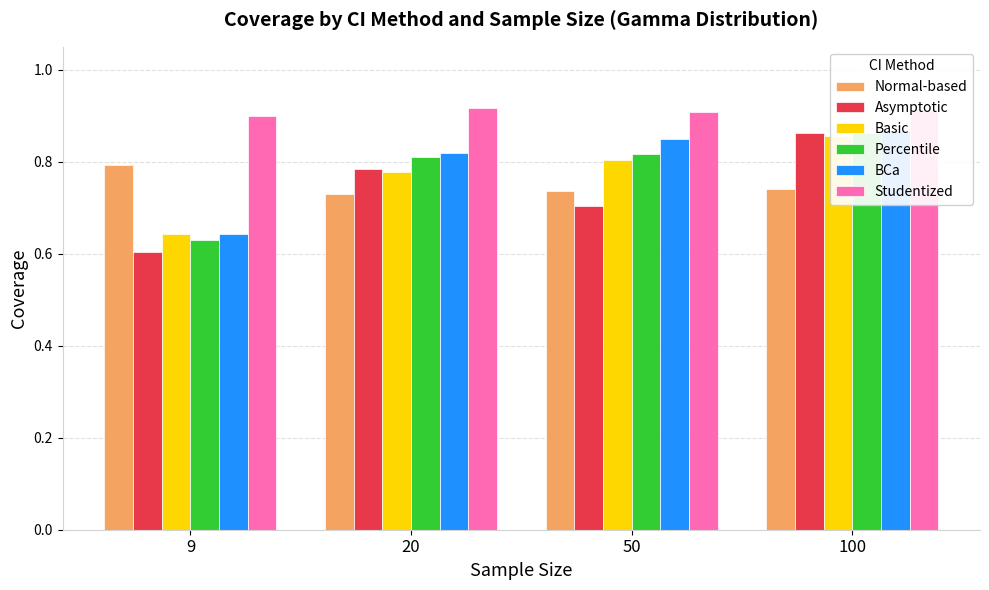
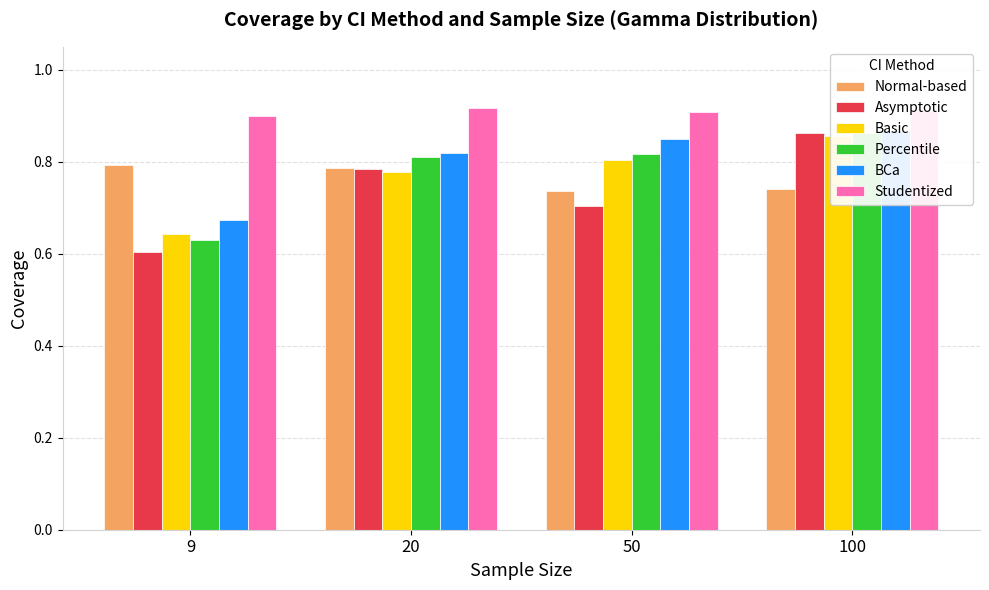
  {
    "Normal-based": {
      "9": 0.79,
-     "20": 0.73,
+     "20": 0.79,
      "50": 0.74,
      "100": 0.74
    },
    "Asymptotic": {
      "9": 0.60,
      "20": 0.79,
      "50": 0.70,
      "100": 0.86
    },
    "Basic": {
      "9": 0.64,
      "20": 0.78,
      "50": 0.80
    },
    "Percentile": {
      "9": 0.63,
      "20": 0.81,
      "50": 0.82
    },
    "BCa": {
-     "9": 0.64,
+     "9": 0.67,
      "20": 0.82,
      "50": 0.85
    },
    "Studentized": {
      "9": 0.90,
      "20": 0.92,
      "50": 0.91
    }
  }
